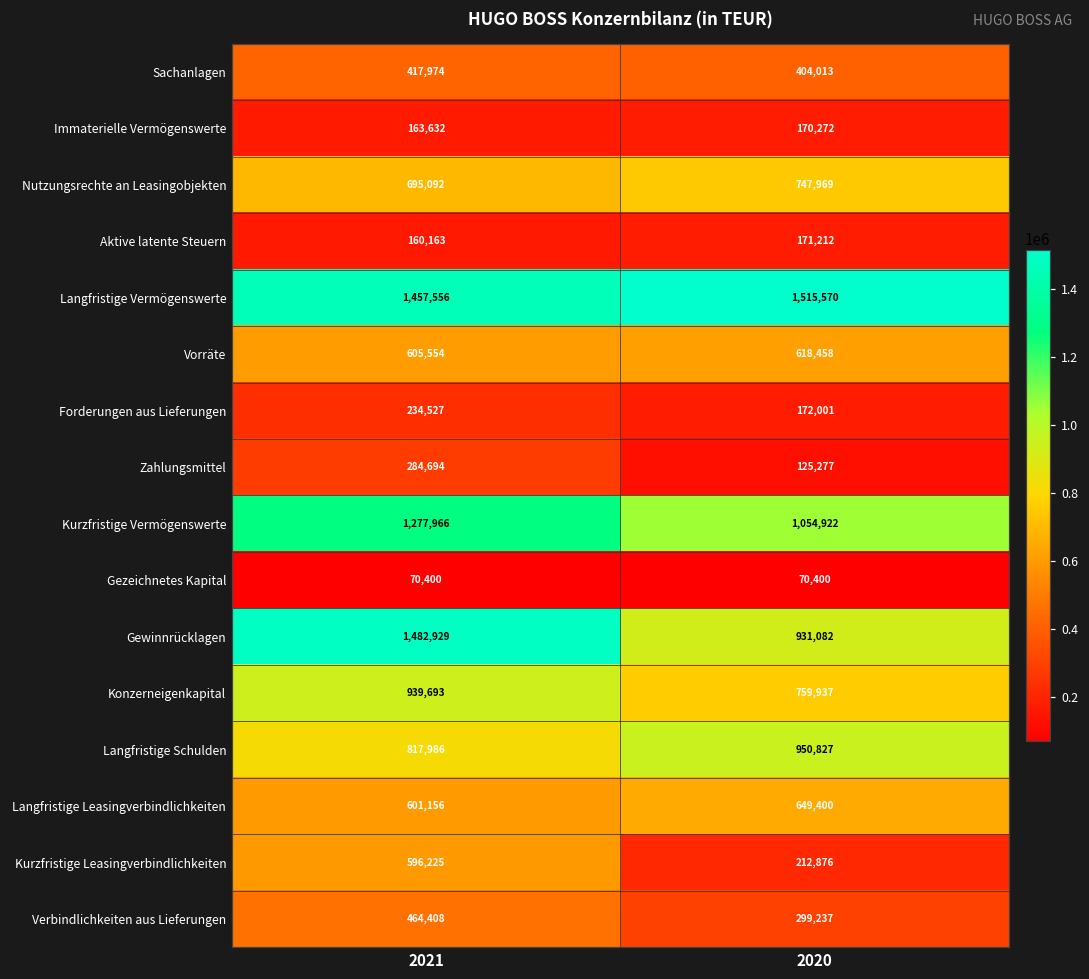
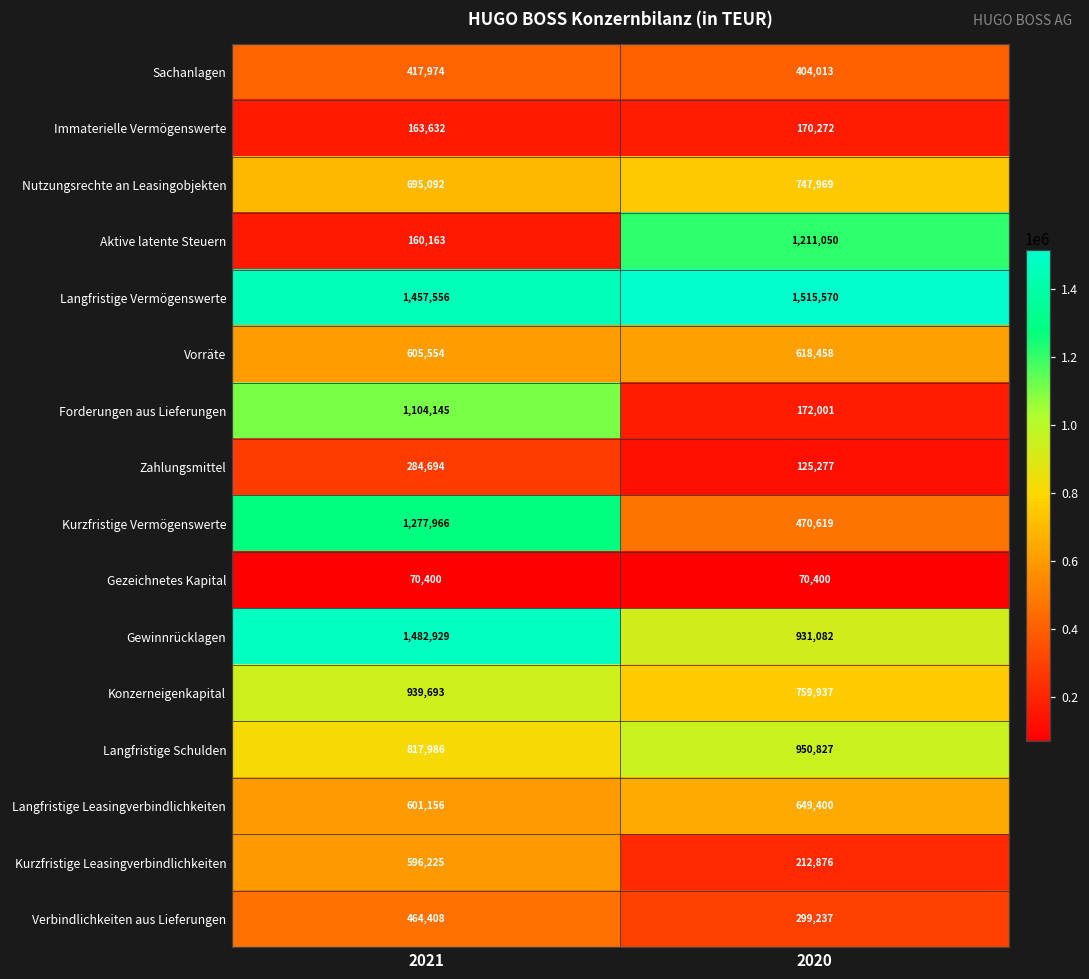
  {
    "Sachanlagen": {
      "2021": "417,974",
      "2020": "404,013"
    },
    "Immaterielle Vermögenswerte": {
      "2021": "163,632",
      "2020": "170,272"
    },
    "Nutzungsrechte an Leasingobjekten": {
      "2021": "695,092",
      "2020": "747,969"
    },
    "Aktive latente Steuern": {
      "2021": "160,163",
-     "2020": "171,212"
+     "2020": "1,211,050"
    },
    "Langfristige Vermögenswerte": {
      "2021": "1,457,556",
      "2020": "1,515,570"
    },
    "Vorräte": {
      "2021": "605,554",
      "2020": "618,458"
    },
    "Forderungen aus Lieferungen": {
-     "2021": "234,527",
+     "2021": "1,104,145",
      "2020": "172,001"
    },
    "Zahlungsmittel": {
      "2021": "284,694",
      "2020": "125,277"
    },
    "Kurzfristige Vermögenswerte": {
      "2021": "1,277,966",
-     "2020": "1,054,922"
+     "2020": "470,619"
    },
    "Gezeichnetes Kapital": {
      "2021": "70,400",
      "2020": "70,400"
    },
    "Gewinnrücklagen": {
      "2021": "1,482,929",
      "2020": "931,082"
    },
    "Konzerneigenkapital": {
      "2021": "939,693",
      "2020": "759,937"
    },
    "Langfristige Schulden": {
      "2021": "817,986",
      "2020": "950,827"
    },
    "Langfristige Leasingverbindlichkeiten": {
      "2021": "601,156",
      "2020": "649,400"
    },
    "Kurzfristige Leasingverbindlichkeiten": {
      "2021": "596,225",
      "2020": "212,876"
    },
    "Verbindlichkeiten aus Lieferungen": {
      "2021": "464,408",
      "2020": "299,237"
    }
  }
